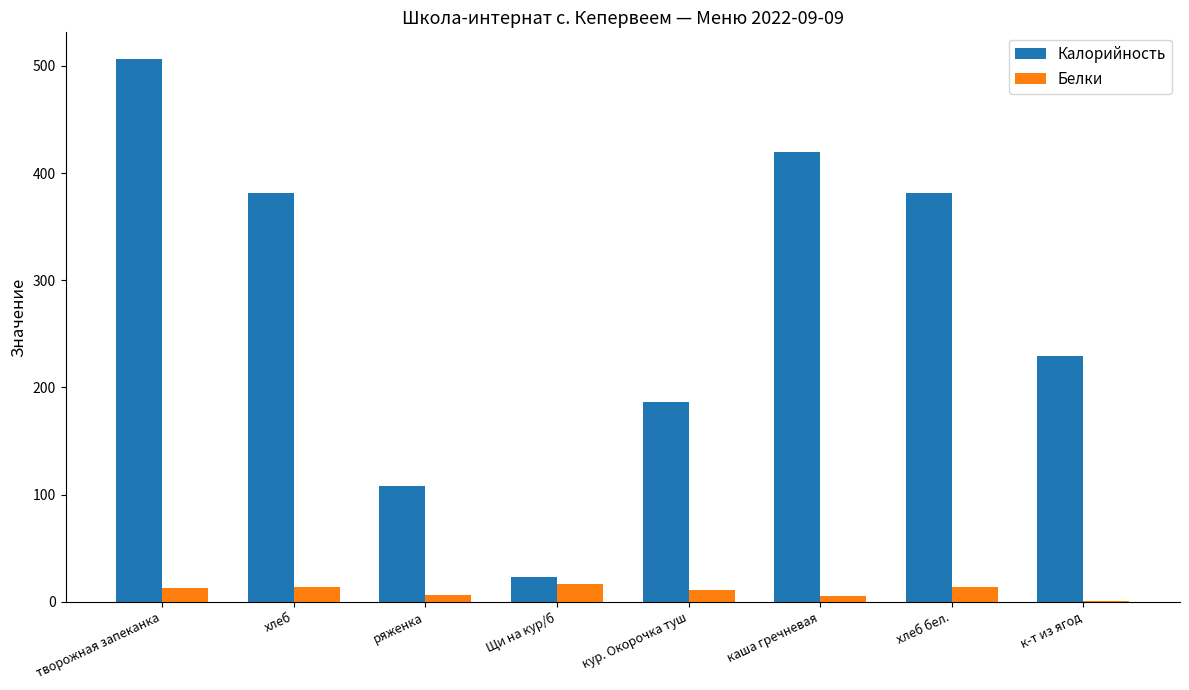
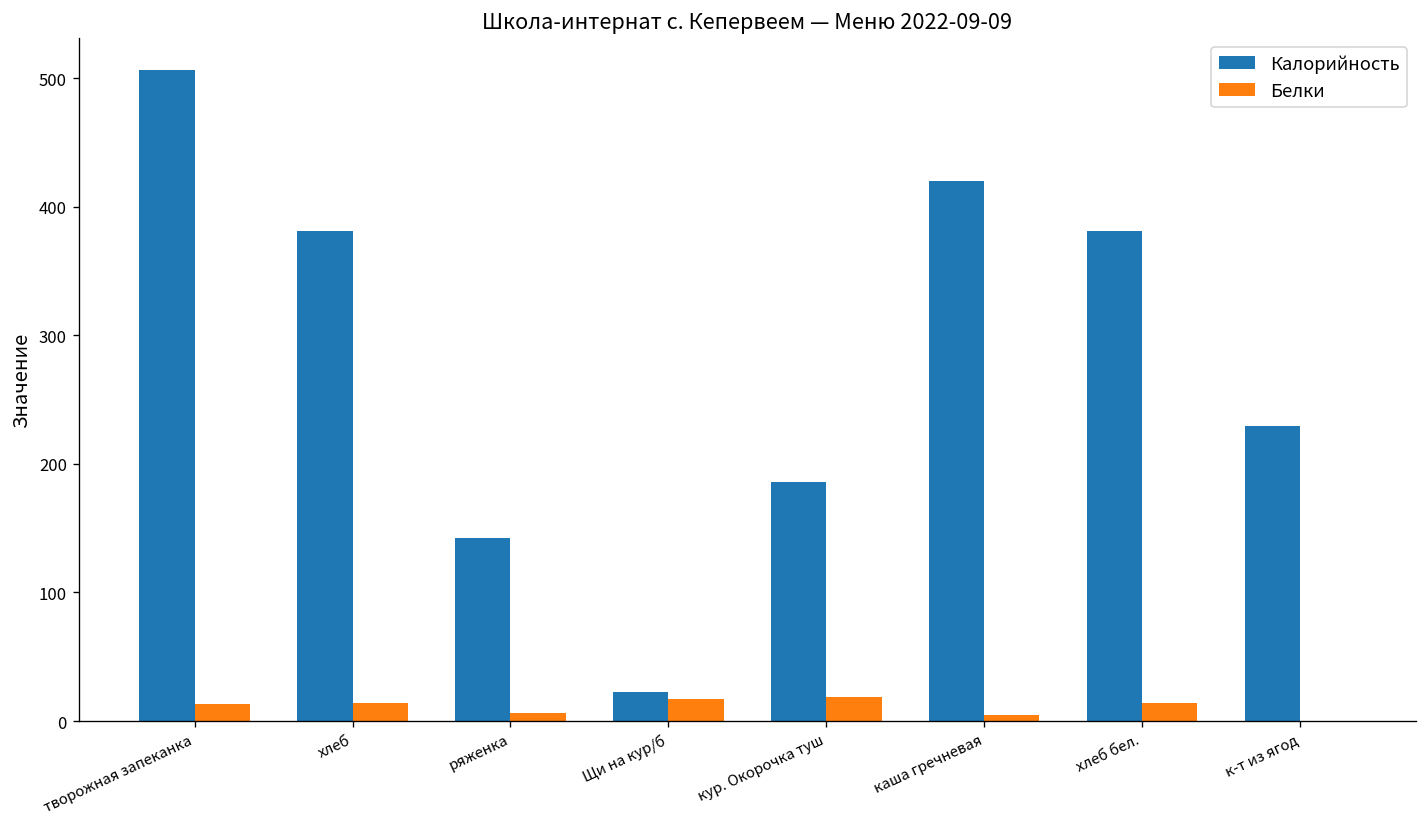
  {
    "Калорийность": {
      "творожная запеканка": 506,
      "хлеб": 381,
-     "ряженка": 108,
+     "ряженка": 142,
      "Щи на кур/б": 23,
      "кур. Окорочка туш": 186,
      "каша гречневая": 420,
      "хлеб бел.": 381,
      "к-т из ягод": 229
    },
    "Белки": {
      "творожная запеканка": 13,
      "хлеб": 14,
      "ряженка": 6,
      "Щи на кур/б": 17,
-     "кур. Окорочка туш": 11,
+     "кур. Окорочка туш": 18,
      "каша гречневая": 5,
      "хлеб бел.": 14
    }
  }
